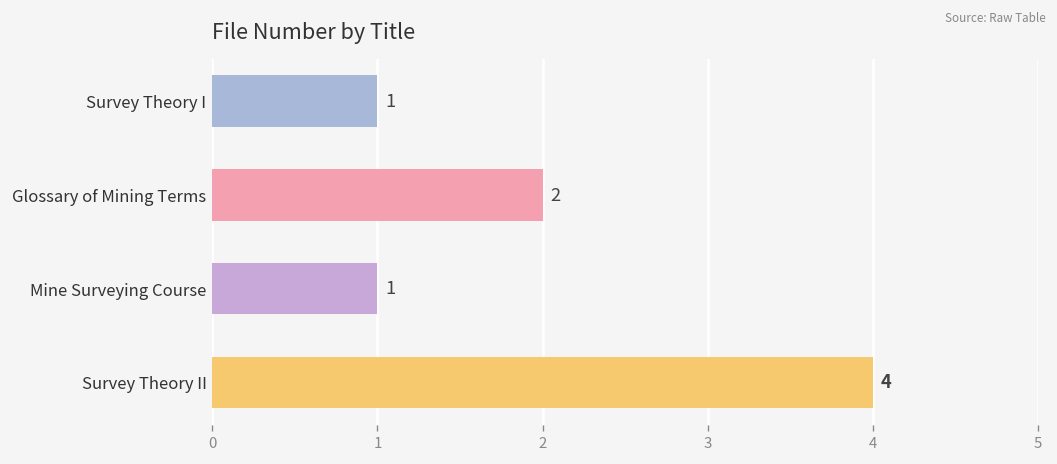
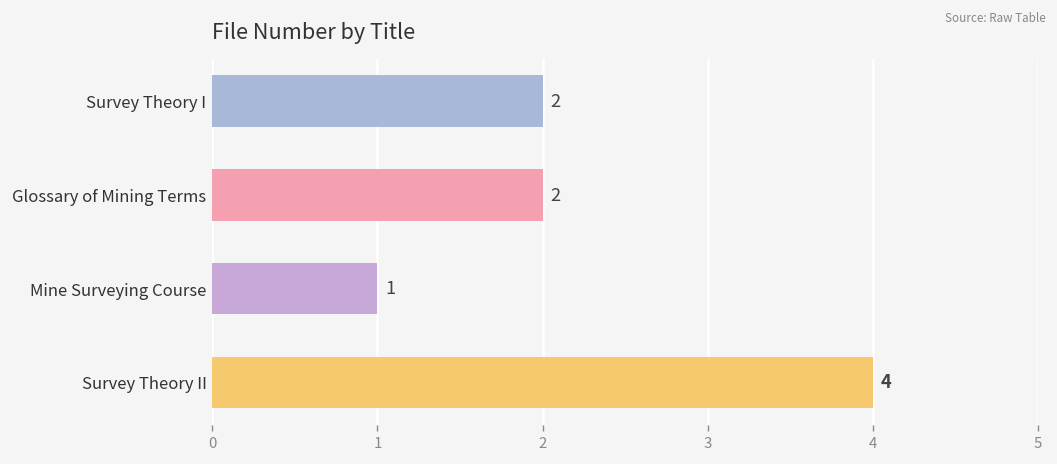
  {
-   "Survey Theory I": 1,
+   "Survey Theory I": 2,
    "Glossary of Mining Terms": 2,
    "Mine Surveying Course": 1,
    "Survey Theory II": 4
  }
